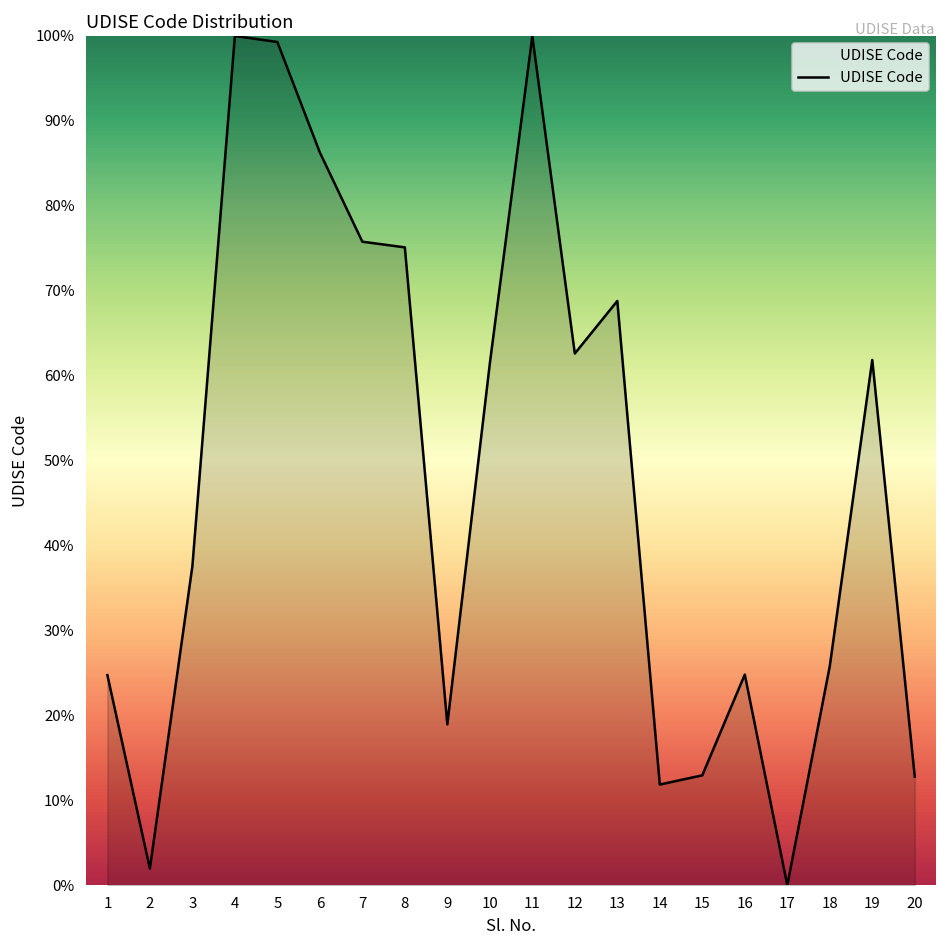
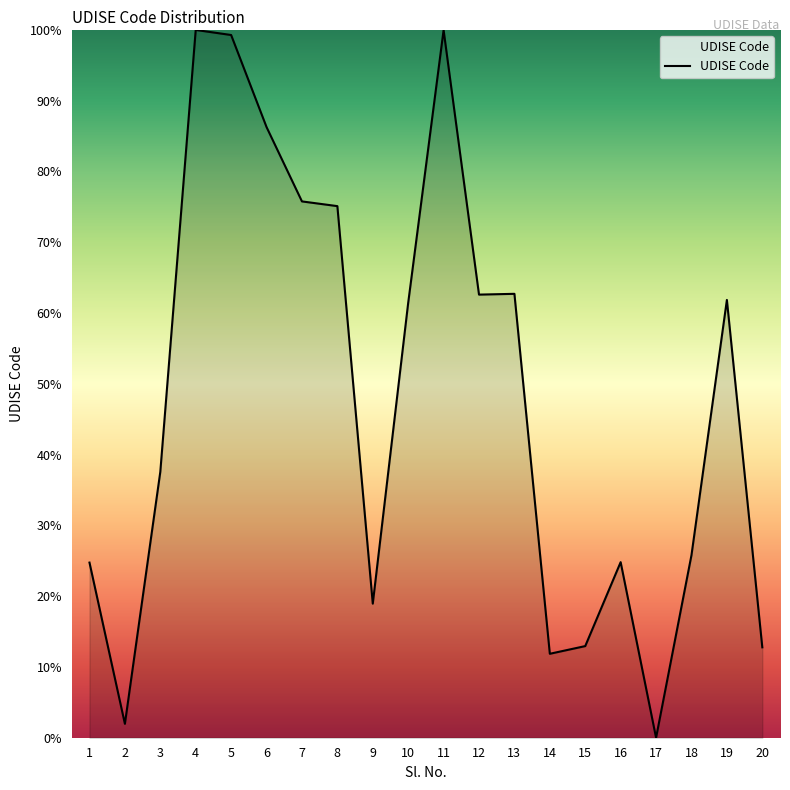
  {
    "1": "25%",
    "2": "2%",
    "3": "38%",
    "4": "100%",
    "5": "99%",
    "6": "86%",
    "7": "76%",
    "8": "75%",
    "9": "19%",
    "10": "61%",
    "11": "100%",
    "12": "63%",
-   "13": "69%",
+   "13": "63%",
    "14": "12%",
    "15": "13%",
    "16": "25%",
    "17": "0%",
    "18": "26%",
    "19": "62%",
    "20": "13%"
  }
